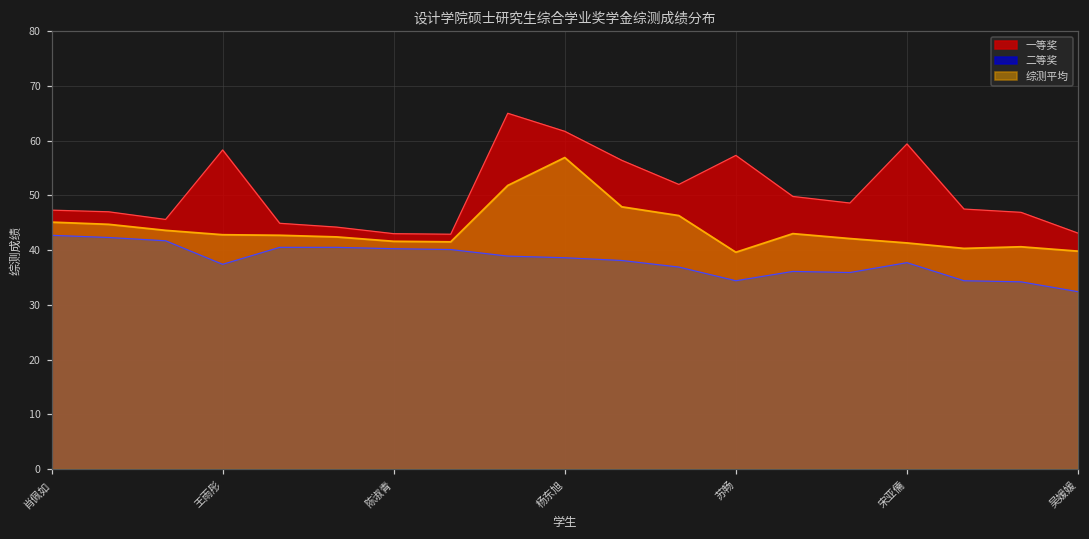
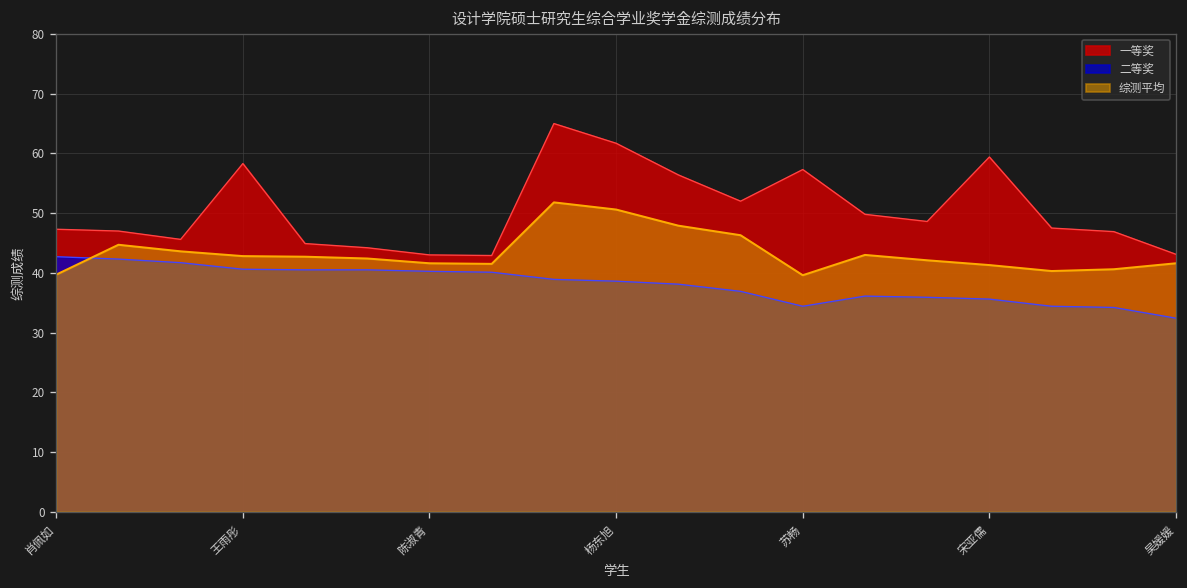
  {
    "一等奖": {
      "肖佩如": 47,
      "王雨彤": 58,
      "陈淑青": 43,
      "杨东旭": 62,
      "苏畅": 57,
      "宋亚儒": 59,
      "吴媛媛": 43
    },
    "二等奖": {
      "肖佩如": 43,
-     "王雨彤": 37,
+     "王雨彤": 41,
      "陈淑青": 40,
      "杨东旭": 39,
      "苏畅": 34,
-     "宋亚儒": 38,
+     "宋亚儒": 36,
      "吴媛媛": 32
    },
    "综测平均": {
-     "肖佩如": 45,
+     "肖佩如": 40,
      "王雨彤": 43,
      "陈淑青": 42,
-     "杨东旭": 57,
+     "杨东旭": 51,
      "苏畅": 40,
      "宋亚儒": 41,
-     "吴媛媛": 40
+     "吴媛媛": 42
    }
  }
